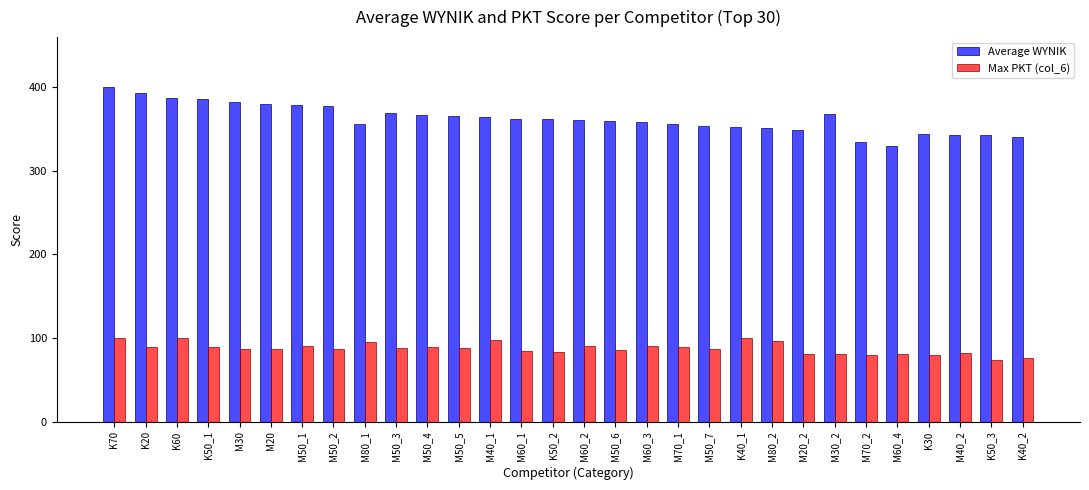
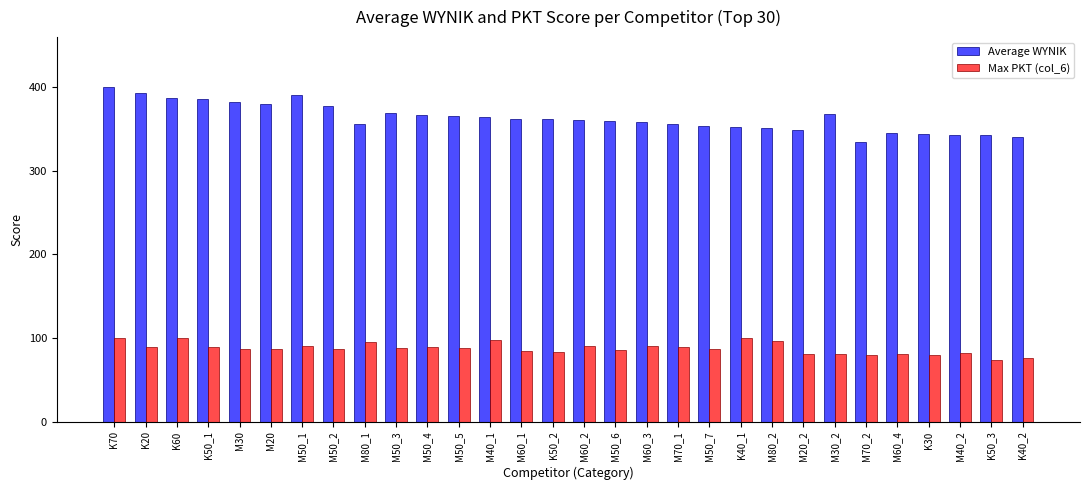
  {
    "Average WYNIK": {
      "K70": 400,
      "K20": 390,
      "K60": 390,
      "K50_1": 390,
      "M30": 380,
      "M20": 380,
-     "M50_1": 380,
+     "M50_1": 390,
      "M50_2": 380,
      "M80_1": 360,
      "M50_3": 370,
      "M50_4": 370,
      "M50_5": 370,
      "M40_1": 360,
      "M60_1": 360,
      "K50_2": 360,
      "M60_2": 360,
      "M50_6": 360,
      "M60_3": 360,
      "M70_1": 360,
      "M50_7": 350,
      "K40_1": 350,
      "M80_2": 350,
      "M20_2": 350,
      "M30_2": 370,
      "M70_2": 330,
-     "M60_4": 330,
+     "M60_4": 340,
      "K30": 340,
      "M40_2": 340,
      "K50_3": 340,
      "K40_2": 340
    },
    "Max PKT (col_6)": {
      "K70": 100,
      "K20": 90,
      "K60": 100,
      "K50_1": 90,
      "M30": 90,
      "M20": 90,
      "M50_1": 90,
      "M50_2": 90,
      "M80_1": 90,
      "M50_3": 90,
      "M50_4": 90,
      "M50_5": 90,
      "M40_1": 100,
      "M60_1": 80,
      "K50_2": 80,
      "M60_2": 90,
      "M50_6": 90,
      "M60_3": 90,
      "M70_1": 90,
      "M50_7": 90,
      "K40_1": 100,
      "M80_2": 100,
      "M20_2": 80,
      "M30_2": 80,
      "M70_2": 80,
      "M60_4": 80,
      "K30": 80,
      "M40_2": 80,
      "K50_3": 70,
      "K40_2": 80
    }
  }
